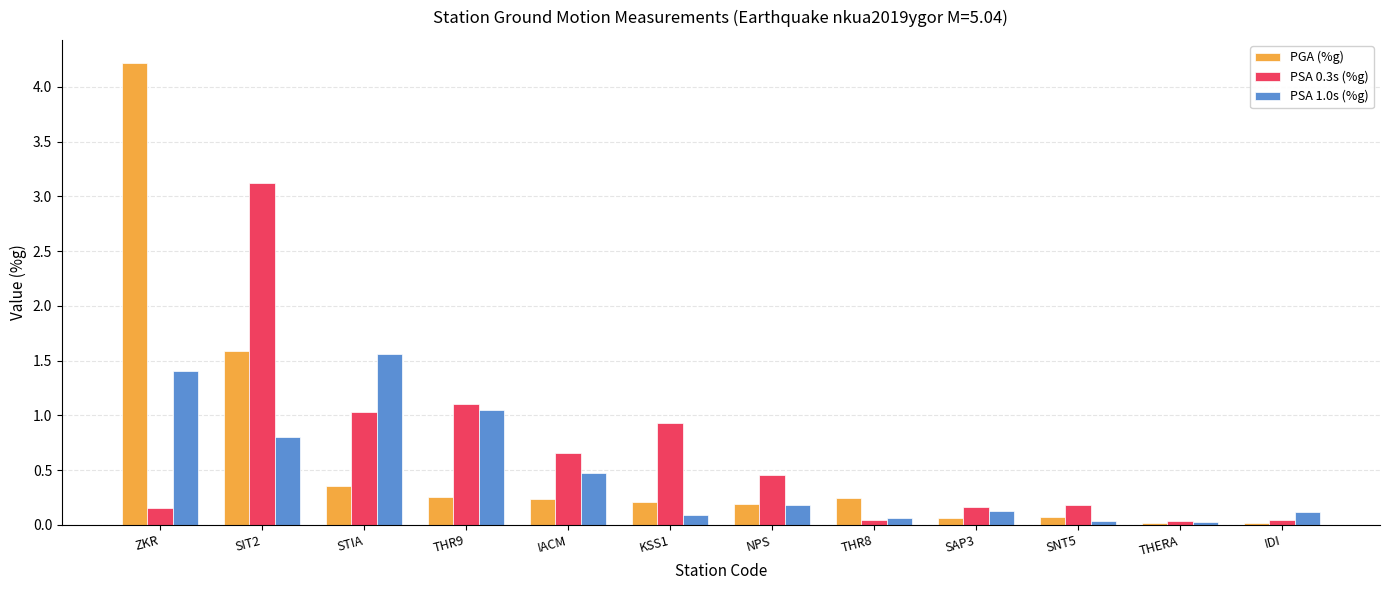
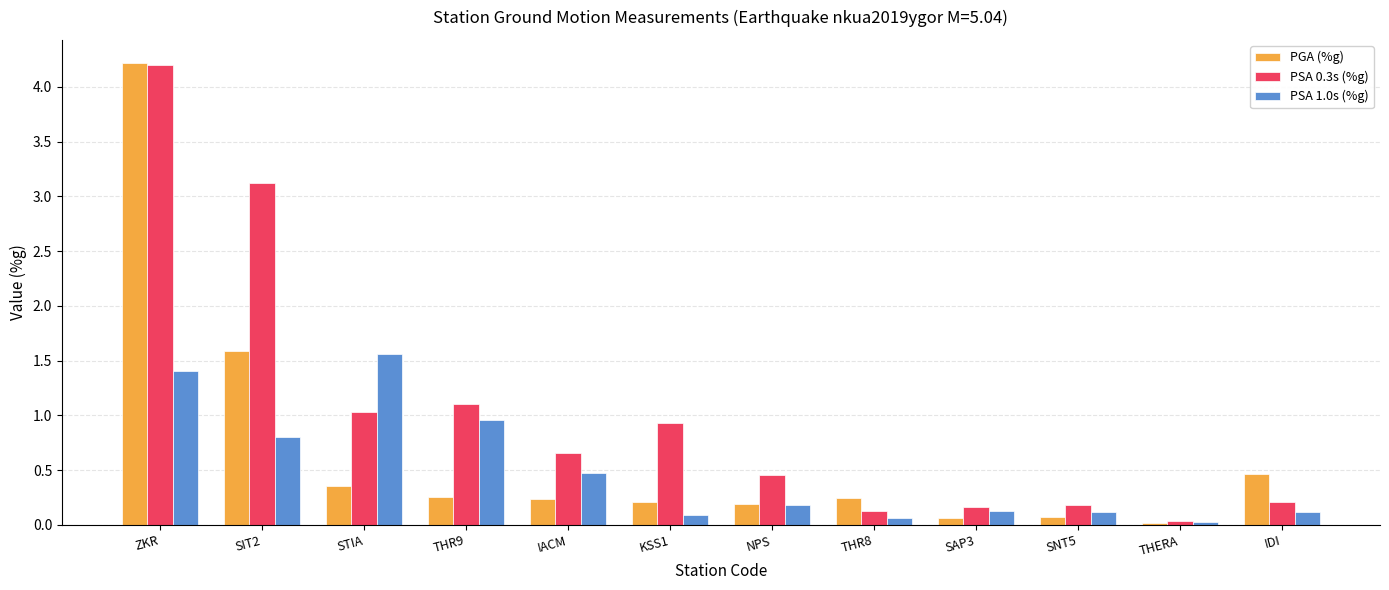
  {
    "PGA (%g)": {
      "ZKR": 4.22,
      "SIT2": 1.59,
      "STIA": 0.35,
      "THR9": 0.26,
      "IACM": 0.23,
      "KSS1": 0.21,
      "NPS": 0.19,
      "THR8": 0.25,
      "SAP3": 0.06,
      "SNT5": 0.07,
-     "IDI": 0.02
+     "IDI": 0.47
    },
    "PSA 0.3s (%g)": {
-     "ZKR": 0.15,
+     "ZKR": 4.20,
      "SIT2": 3.12,
      "STIA": 1.03,
      "THR9": 1.10,
      "IACM": 0.65,
      "KSS1": 0.93,
      "NPS": 0.46,
-     "THR8": 0.05,
+     "THR8": 0.13,
      "SAP3": 0.16,
      "SNT5": 0.18,
      "THERA": 0.04,
-     "IDI": 0.04
+     "IDI": 0.21
    },
    "PSA 1.0s (%g)": {
      "ZKR": 1.41,
      "SIT2": 0.81,
      "STIA": 1.56,
-     "THR9": 1.05,
+     "THR9": 0.96,
      "IACM": 0.48,
      "KSS1": 0.09,
      "NPS": 0.18,
      "THR8": 0.06,
      "SAP3": 0.13,
-     "SNT5": 0.04,
+     "SNT5": 0.12,
      "THERA": 0.03,
      "IDI": 0.12
    }
  }
